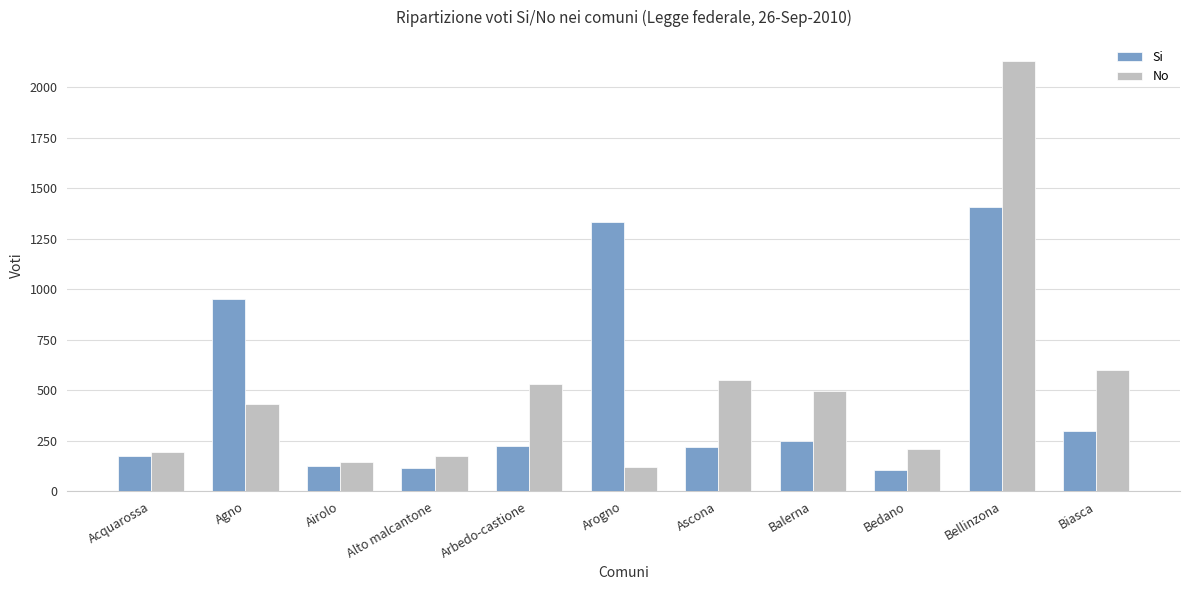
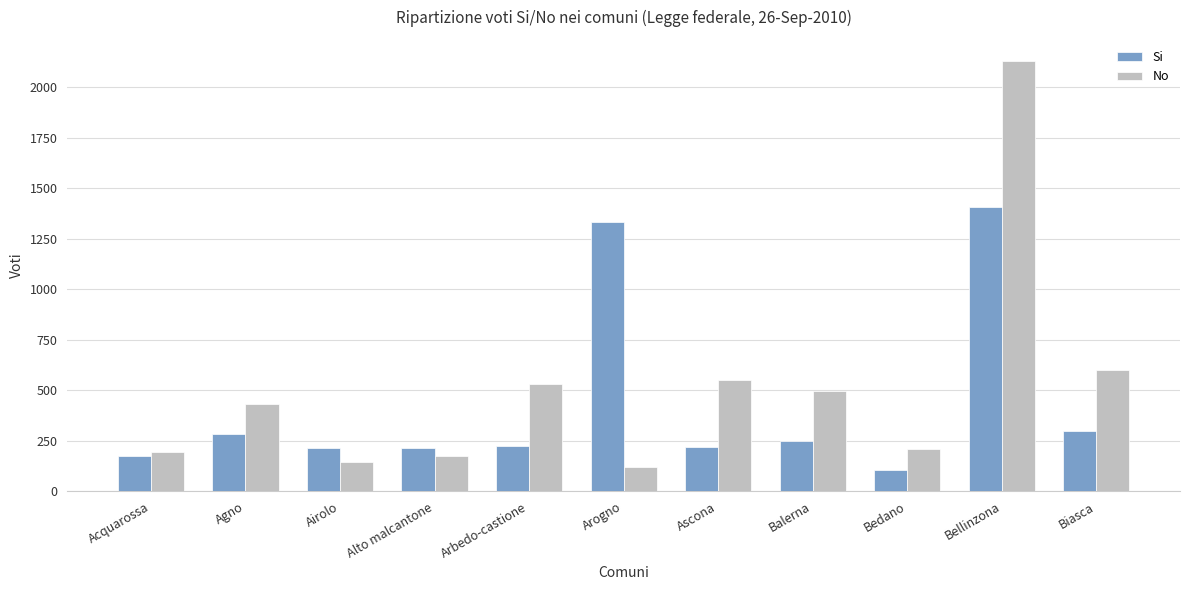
  {
    "Si": {
      "Acquarossa": 180,
-     "Agno": 950,
-     "Airolo": 130,
-     "Alto malcantone": 120,
+     "Agno": 280,
+     "Airolo": 220,
+     "Alto malcantone": 220,
      "Arbedo-castione": 220,
      "Arogno": 1330,
      "Ascona": 220,
      "Balerna": 250,
      "Bedano": 110,
      "Bellinzona": 1410,
      "Biasca": 300
    },
    "No": {
      "Acquarossa": 190,
      "Agno": 430,
      "Airolo": 150,
      "Alto malcantone": 180,
      "Arbedo-castione": 530,
      "Arogno": 120,
      "Ascona": 550,
      "Balerna": 500,
      "Bedano": 210,
      "Bellinzona": 2130,
      "Biasca": 600
    }
  }
